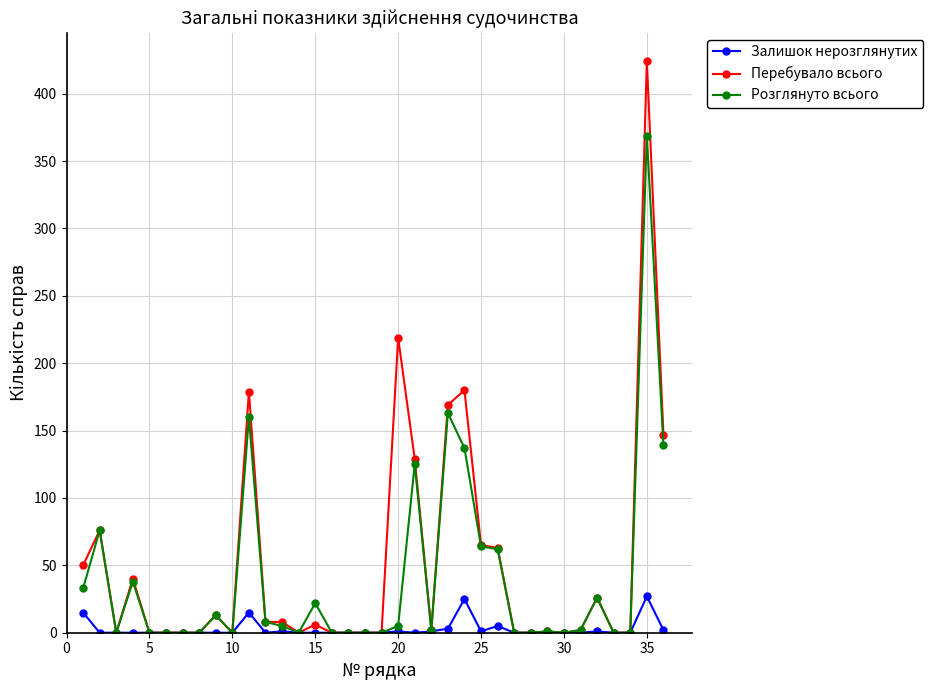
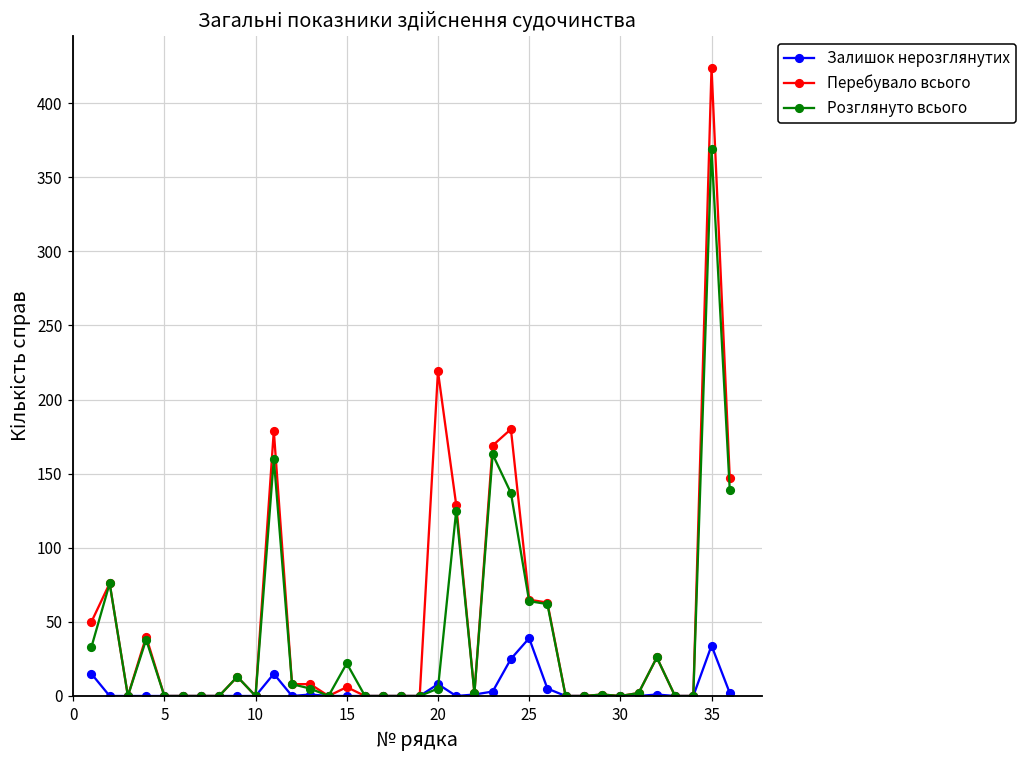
  {
    "Залишок нерозглянутих": {
      "15": 0,
-     "20": 1,
-     "25": 1,
-     "35": 27
+     "20": 8,
+     "25": 39,
+     "35": 34
    },
    "Перебувало всього": {
      "15": 6,
      "20": 219,
      "35": 424
    },
    "Розглянуто всього": {
      "15": 22,
      "20": 5,
      "35": 369
    }
  }
